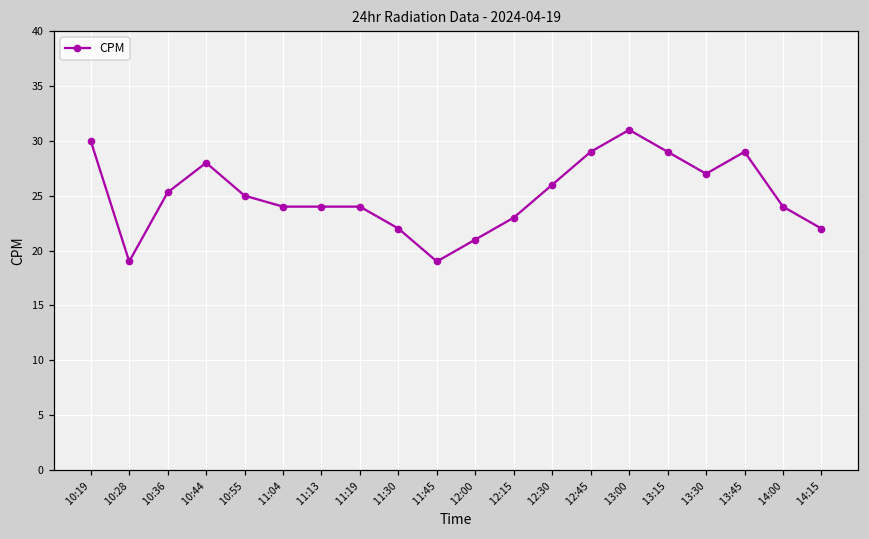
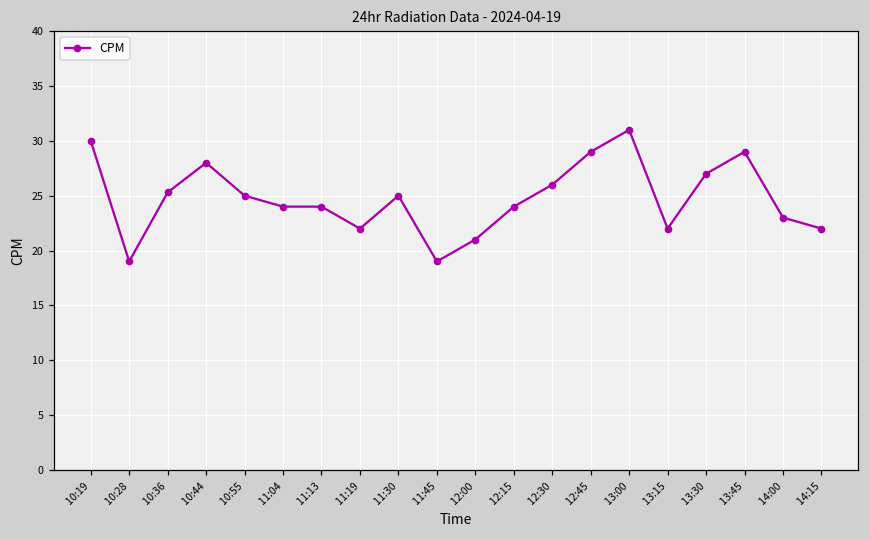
  {
    "10:19": 30,
    "10:28": 19,
    "10:36": 25,
    "10:44": 28,
    "10:55": 25,
    "11:04": 24,
    "11:13": 24,
-   "11:19": 24,
-   "11:30": 22,
+   "11:19": 22,
+   "11:30": 25,
    "11:45": 19,
    "12:00": 21,
-   "12:15": 23,
+   "12:15": 24,
    "12:30": 26,
    "12:45": 29,
    "13:00": 31,
-   "13:15": 29,
+   "13:15": 22,
    "13:30": 27,
    "13:45": 29,
-   "14:00": 24,
+   "14:00": 23,
    "14:15": 22
  }
